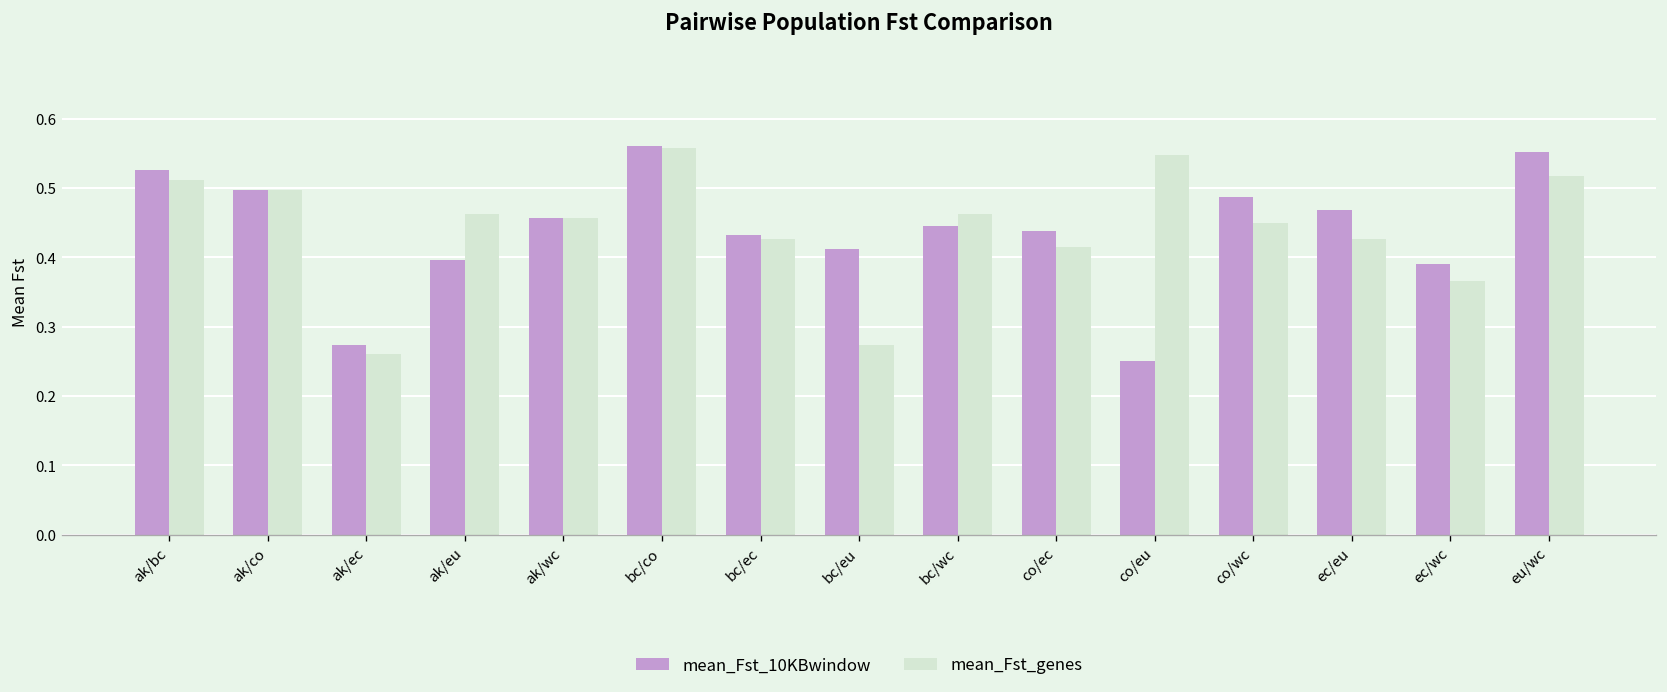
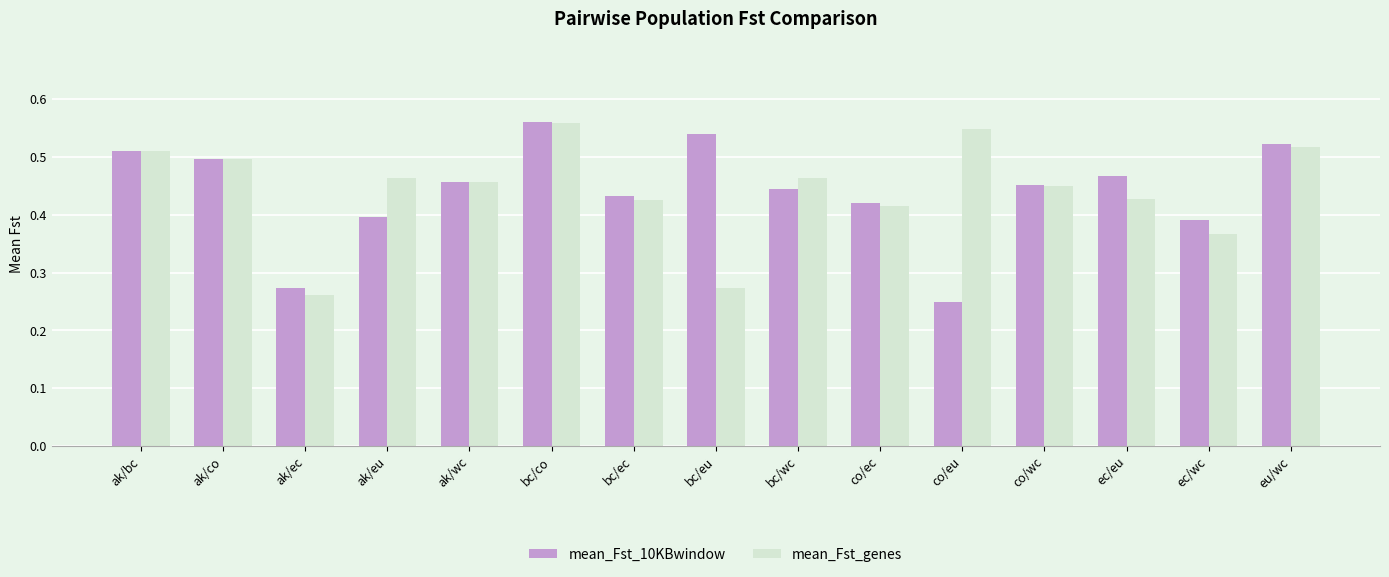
  {
    "mean_Fst_10KBwindow": {
-     "ak/bc": 0.53,
+     "ak/bc": 0.51,
      "ak/co": 0.50,
      "ak/ec": 0.27,
      "ak/eu": 0.40,
      "ak/wc": 0.46,
      "bc/co": 0.56,
      "bc/ec": 0.43,
-     "bc/eu": 0.41,
+     "bc/eu": 0.54,
      "bc/wc": 0.45,
-     "co/ec": 0.44,
+     "co/ec": 0.42,
      "co/eu": 0.25,
-     "co/wc": 0.49,
+     "co/wc": 0.45,
      "ec/eu": 0.47,
      "ec/wc": 0.39,
-     "eu/wc": 0.55
+     "eu/wc": 0.52
    },
    "mean_Fst_genes": {
      "ak/bc": 0.51,
      "ak/co": 0.50,
      "ak/ec": 0.26,
      "ak/eu": 0.46,
      "ak/wc": 0.46,
      "bc/co": 0.56,
      "bc/ec": 0.43,
      "bc/eu": 0.27,
      "bc/wc": 0.46,
      "co/ec": 0.42,
      "co/eu": 0.55,
      "co/wc": 0.45,
      "ec/eu": 0.43,
      "ec/wc": 0.37,
      "eu/wc": 0.52
    }
  }
